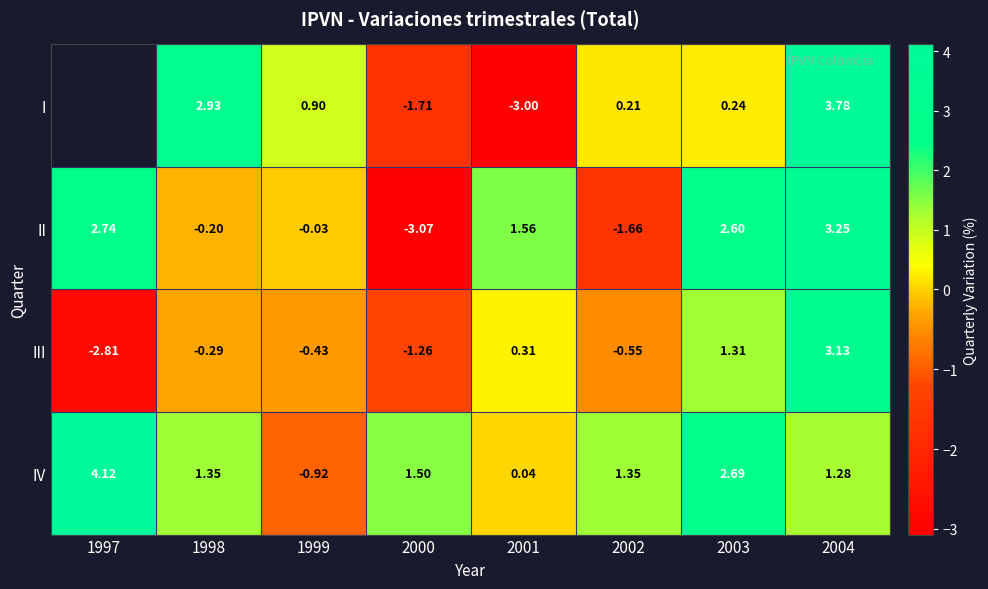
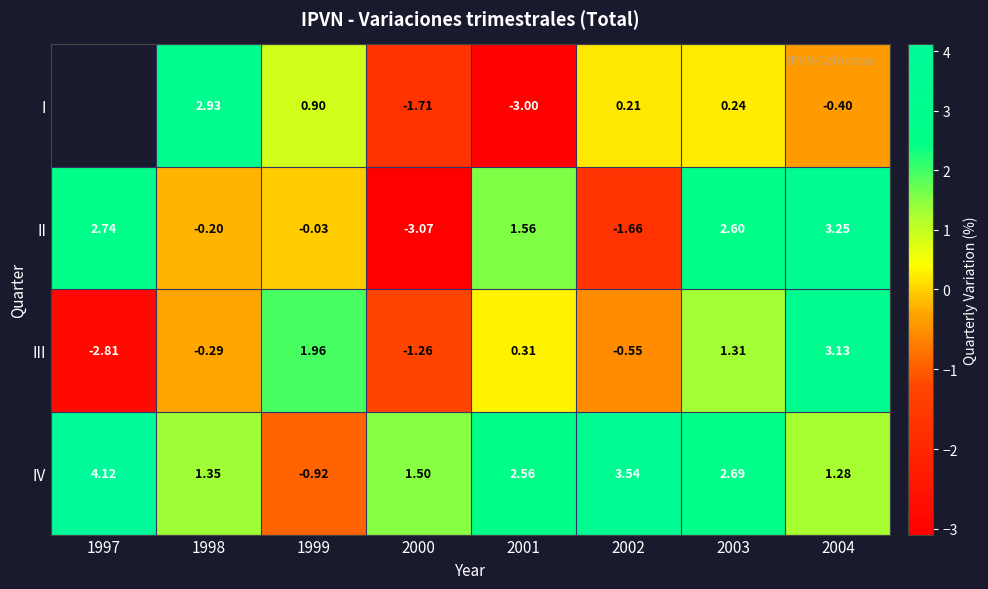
  {
    "I": {
      "1998": 2.93,
      "1999": 0.90,
      "2000": -1.71,
      "2001": -3.00,
      "2002": 0.21,
      "2003": 0.24,
-     "2004": 3.78
+     "2004": -0.40
    },
    "II": {
      "1997": 2.74,
      "1998": -0.20,
      "1999": -0.03,
      "2000": -3.07,
      "2001": 1.56,
      "2002": -1.66,
      "2003": 2.60,
      "2004": 3.25
    },
    "III": {
      "1997": -2.81,
      "1998": -0.29,
-     "1999": -0.43,
+     "1999": 1.96,
      "2000": -1.26,
      "2001": 0.31,
      "2002": -0.55,
      "2003": 1.31,
      "2004": 3.13
    },
    "IV": {
      "1997": 4.12,
      "1998": 1.35,
      "1999": -0.92,
      "2000": 1.50,
-     "2001": 0.04,
-     "2002": 1.35,
+     "2001": 2.56,
+     "2002": 3.54,
      "2003": 2.69,
      "2004": 1.28
    }
  }
